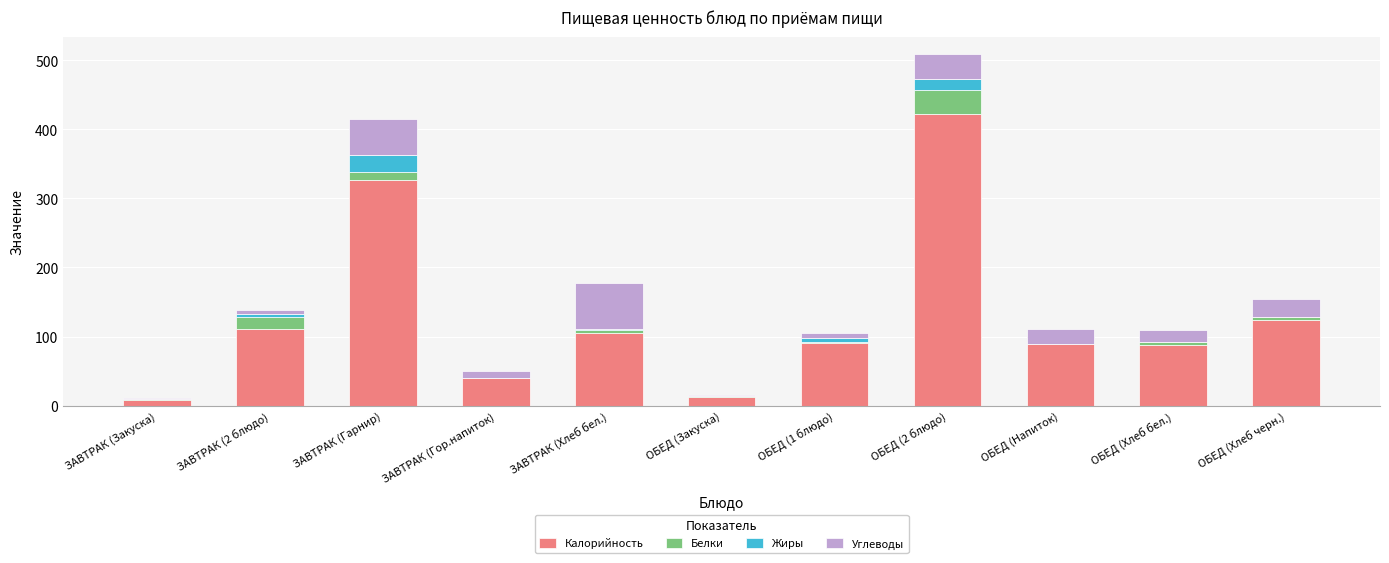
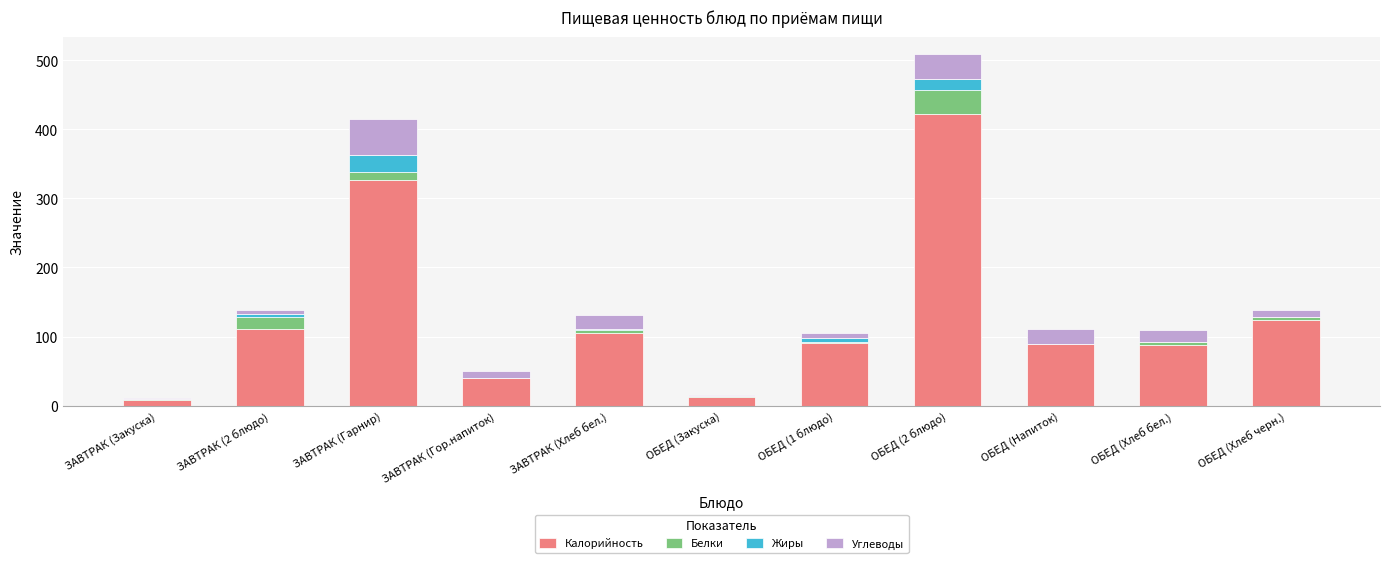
  {
    "Калорийность": {
      "ЗАВТРАК (Закуска)": 10,
      "ЗАВТРАК (2 блюдо)": 110,
      "ЗАВТРАК (Гарнир)": 330,
      "ЗАВТРАК (Гор.напиток)": 40,
      "ЗАВТРАК (Хлеб бел.)": 110,
      "ОБЕД (Закуска)": 10,
      "ОБЕД (1 блюдо)": 90,
      "ОБЕД (2 блюдо)": 420,
      "ОБЕД (Напиток)": 90,
      "ОБЕД (Хлеб бел.)": 90,
      "ОБЕД (Хлеб черн.)": 120
    },
    "Белки": {
      "ЗАВТРАК (2 блюдо)": 20,
      "ЗАВТРАК (Гарнир)": 10,
      "ЗАВТРАК (Гор.напиток)": 0,
      "ЗАВТРАК (Хлеб бел.)": 0,
      "ОБЕД (2 блюдо)": 40,
      "ОБЕД (Хлеб бел.)": 0
    },
    "Жиры": {
      "ЗАВТРАК (2 блюдо)": 10,
      "ЗАВТРАК (Гарнир)": 20,
      "ЗАВТРАК (Гор.напиток)": 0,
      "ОБЕД (1 блюдо)": 10,
      "ОБЕД (2 блюдо)": 20
    },
    "Углеводы": {
      "ЗАВТРАК (2 блюдо)": 10,
      "ЗАВТРАК (Гарнир)": 50,
      "ЗАВТРАК (Гор.напиток)": 10,
-     "ЗАВТРАК (Хлеб бел.)": 70,
+     "ЗАВТРАК (Хлеб бел.)": 20,
      "ОБЕД (1 блюдо)": 10,
      "ОБЕД (2 блюдо)": 40,
      "ОБЕД (Напиток)": 20,
      "ОБЕД (Хлеб бел.)": 20,
-     "ОБЕД (Хлеб черн.)": 30
+     "ОБЕД (Хлеб черн.)": 10
    }
  }
